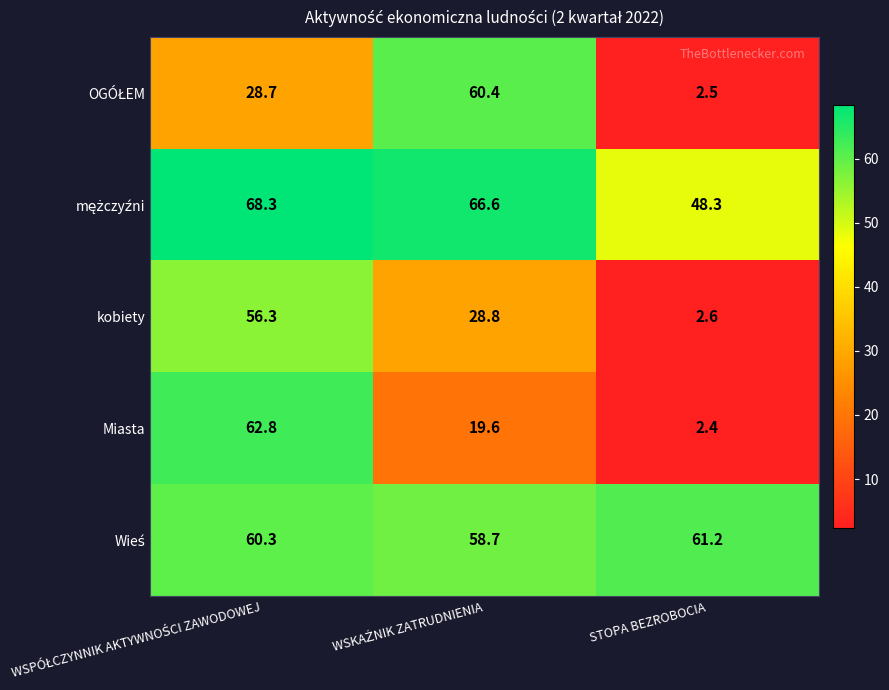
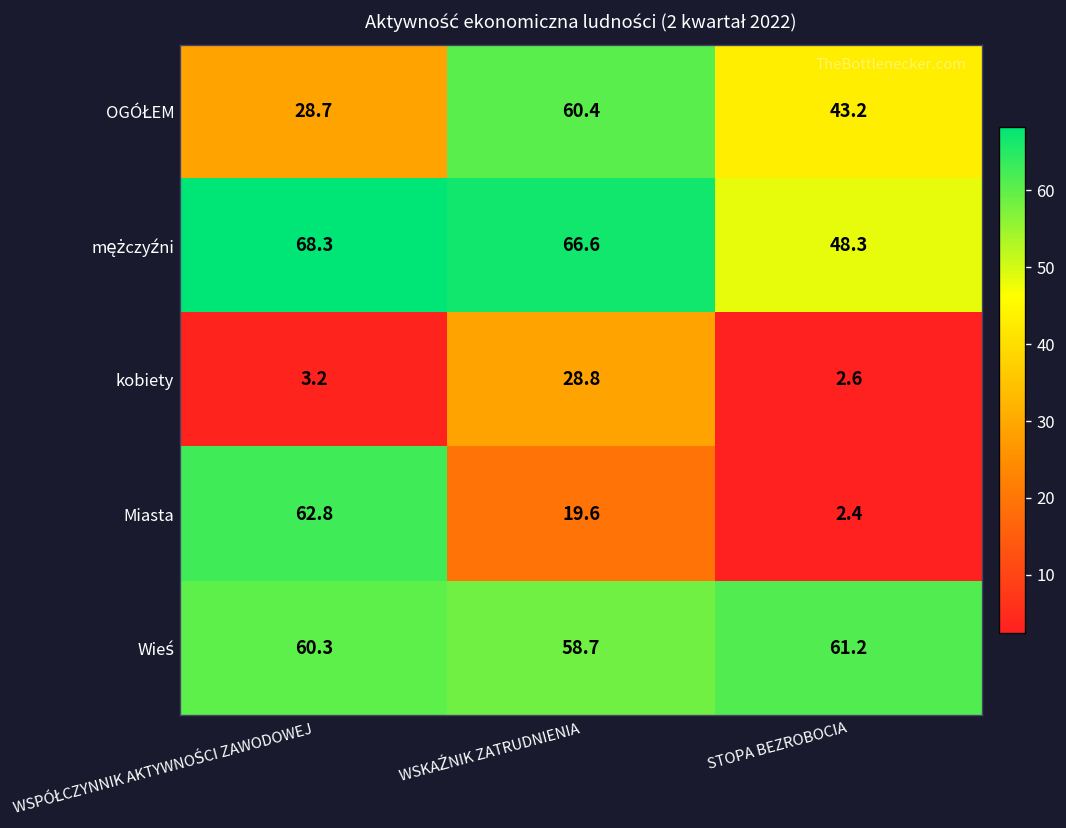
  {
    "OGÓŁEM": {
      "WSPÓŁCZYNNIK AKTYWNOŚCI ZAWODOWEJ": 28.7,
      "WSKAŹNIK ZATRUDNIENIA": 60.4,
-     "STOPA BEZROBOCIA": 2.5
+     "STOPA BEZROBOCIA": 43.2
    },
    "mężczyźni": {
      "WSPÓŁCZYNNIK AKTYWNOŚCI ZAWODOWEJ": 68.3,
      "WSKAŹNIK ZATRUDNIENIA": 66.6,
      "STOPA BEZROBOCIA": 48.3
    },
    "kobiety": {
-     "WSPÓŁCZYNNIK AKTYWNOŚCI ZAWODOWEJ": 56.3,
+     "WSPÓŁCZYNNIK AKTYWNOŚCI ZAWODOWEJ": 3.2,
      "WSKAŹNIK ZATRUDNIENIA": 28.8,
      "STOPA BEZROBOCIA": 2.6
    },
    "Miasta": {
      "WSPÓŁCZYNNIK AKTYWNOŚCI ZAWODOWEJ": 62.8,
      "WSKAŹNIK ZATRUDNIENIA": 19.6,
      "STOPA BEZROBOCIA": 2.4
    },
    "Wieś": {
      "WSPÓŁCZYNNIK AKTYWNOŚCI ZAWODOWEJ": 60.3,
      "WSKAŹNIK ZATRUDNIENIA": 58.7,
      "STOPA BEZROBOCIA": 61.2
    }
  }
